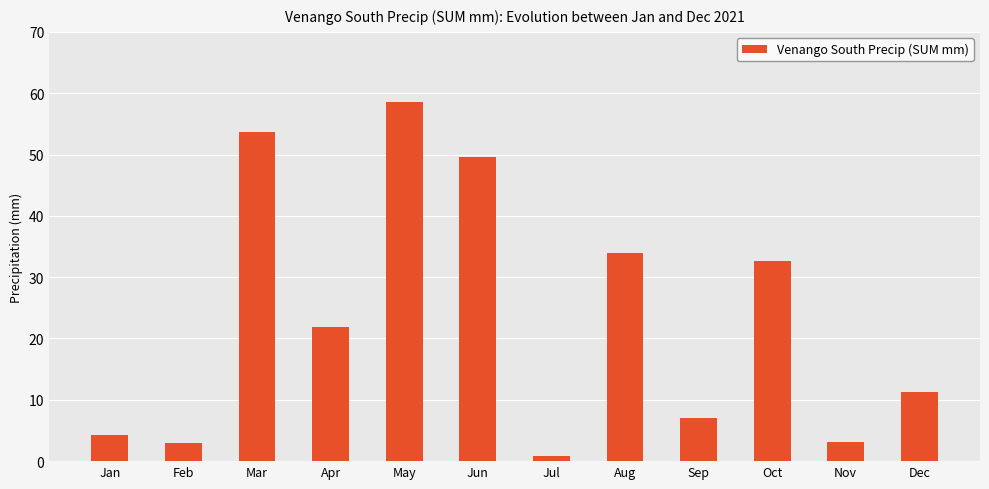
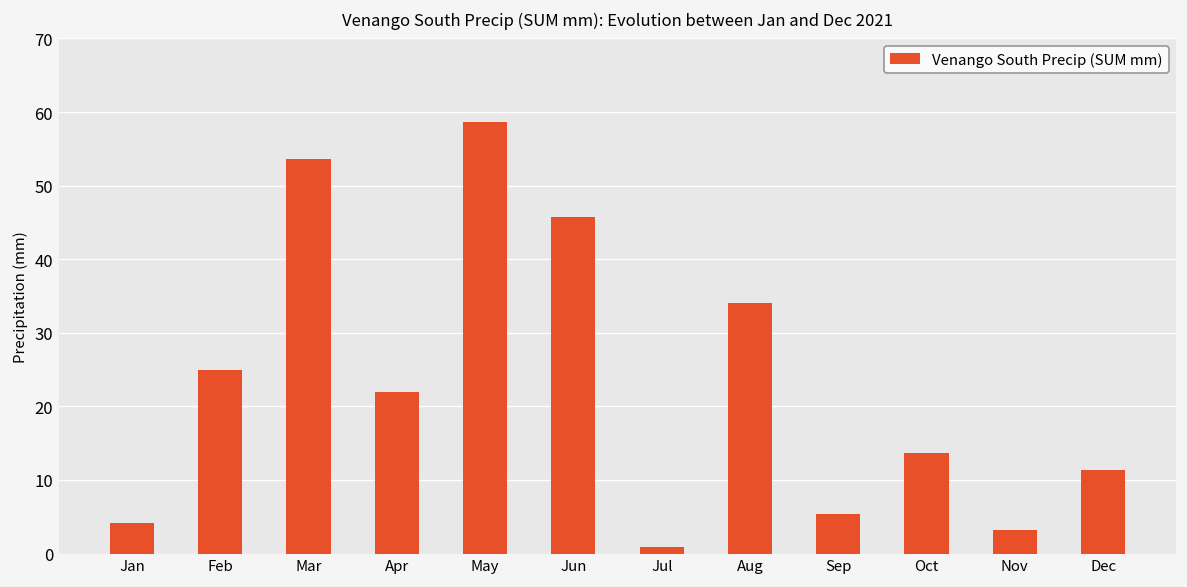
  {
    "Jan": 4,
-   "Feb": 3,
+   "Feb": 25,
    "Mar": 54,
    "Apr": 22,
    "May": 59,
-   "Jun": 50,
+   "Jun": 46,
    "Jul": 1,
    "Aug": 34,
-   "Sep": 7,
-   "Oct": 33,
+   "Sep": 5,
+   "Oct": 14,
    "Nov": 3,
    "Dec": 11
  }
